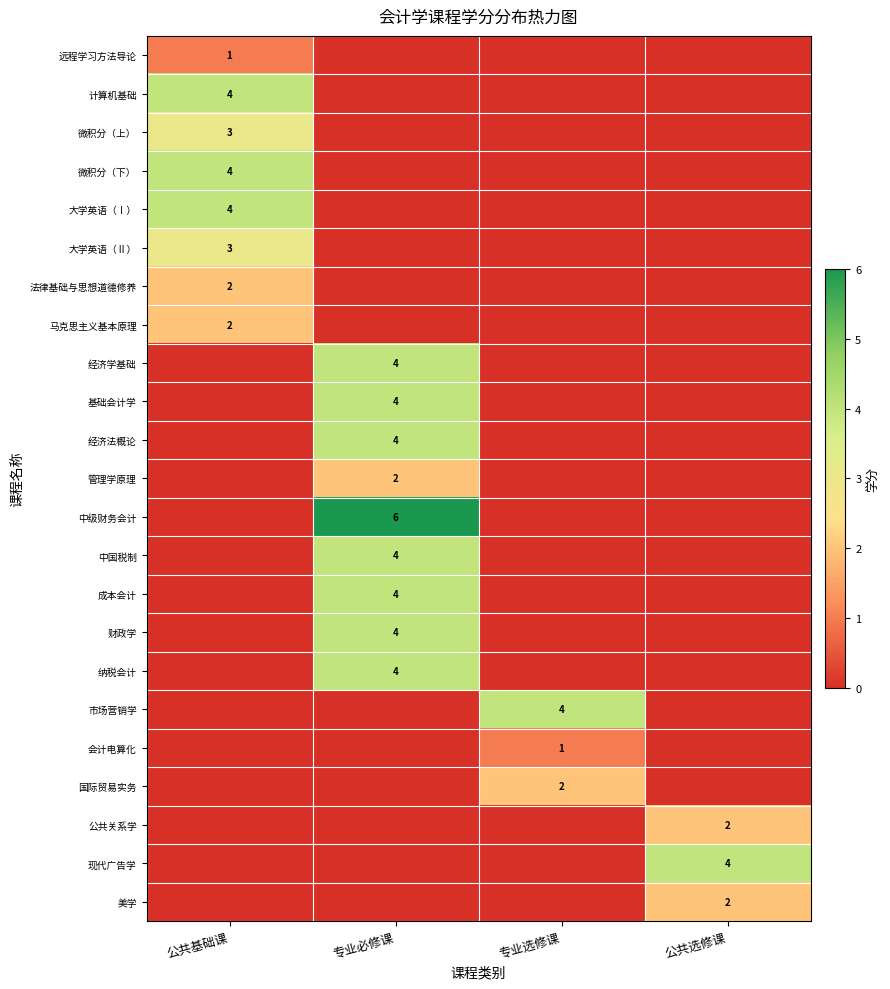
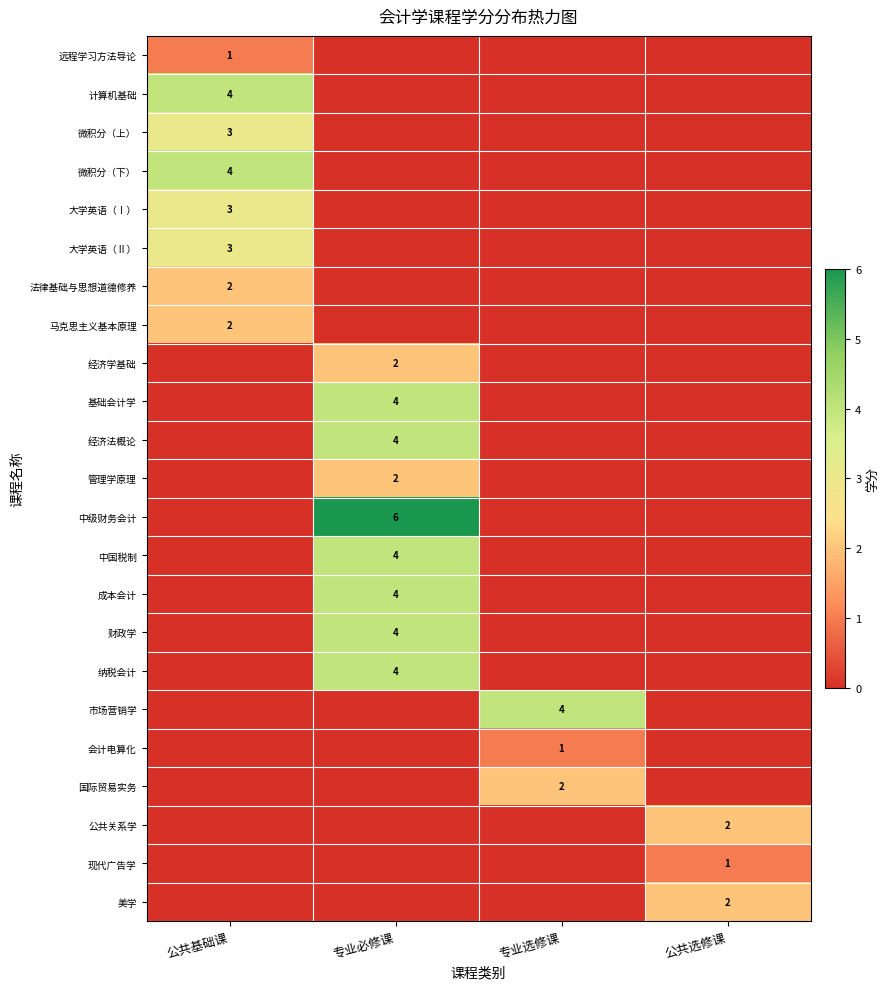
  {
    "远程学习方法导论": {
      "公共基础课": 1
    },
    "计算机基础": {
      "公共基础课": 4
    },
    "微积分（上）": {
      "公共基础课": 3
    },
    "微积分（下）": {
      "公共基础课": 4
    },
    "大学英语（Ⅰ）": {
-     "公共基础课": 4
+     "公共基础课": 3
    },
    "大学英语（Ⅱ）": {
      "公共基础课": 3
    },
    "法律基础与思想道德修养": {
      "公共基础课": 2
    },
    "马克思主义基本原理": {
      "公共基础课": 2
    },
    "经济学基础": {
-     "专业必修课": 4
+     "专业必修课": 2
    },
    "基础会计学": {
      "专业必修课": 4
    },
    "经济法概论": {
      "专业必修课": 4
    },
    "管理学原理": {
      "专业必修课": 2
    },
    "中级财务会计": {
      "专业必修课": 6
    },
    "中国税制": {
      "专业必修课": 4
    },
    "成本会计": {
      "专业必修课": 4
    },
    "财政学": {
      "专业必修课": 4
    },
    "纳税会计": {
      "专业必修课": 4
    },
    "市场营销学": {
      "专业选修课": 4
    },
    "会计电算化": {
      "专业选修课": 1
    },
    "国际贸易实务": {
      "专业选修课": 2
    },
    "公共关系学": {
      "公共选修课": 2
    },
    "现代广告学": {
-     "公共选修课": 4
+     "公共选修课": 1
    },
    "美学": {
      "公共选修课": 2
    }
  }
